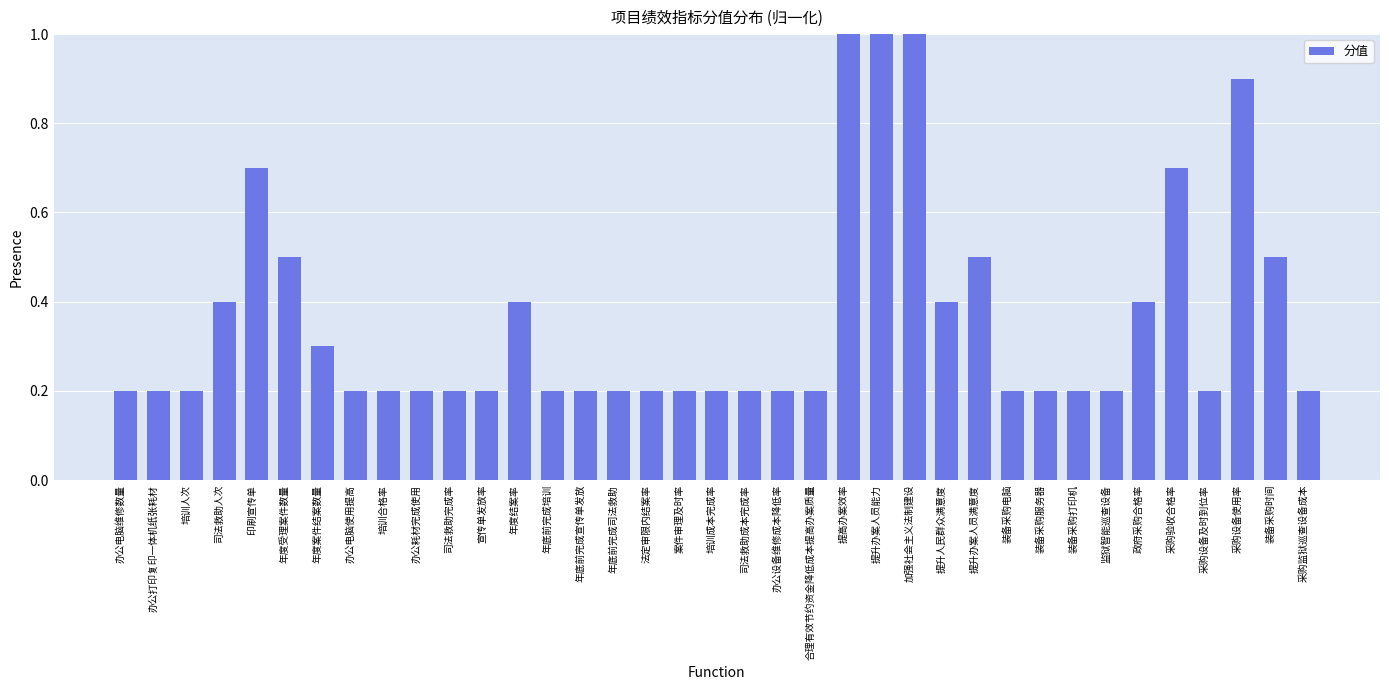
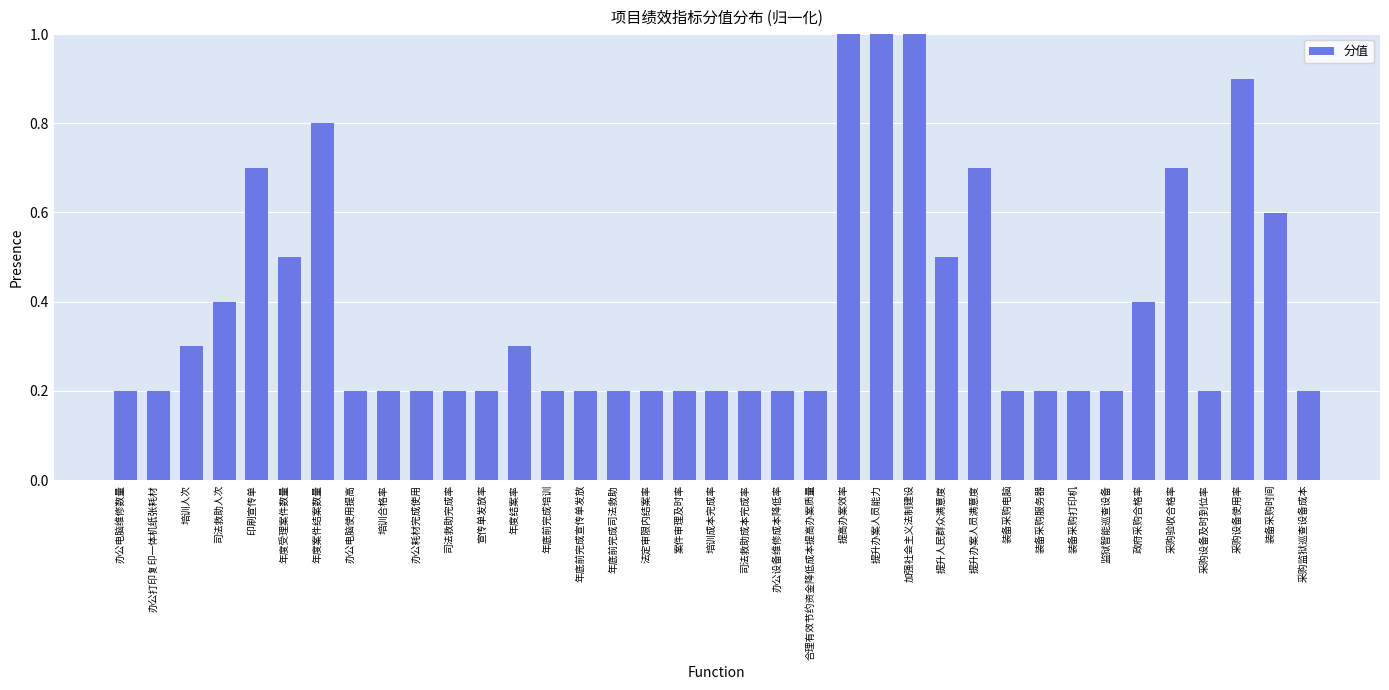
  {
    "办公电脑维修数量": 0.20,
    "办公打印复印一体机纸张耗材": 0.20,
-   "培训人次": 0.20,
+   "培训人次": 0.30,
    "司法救助人次": 0.40,
    "印刷宣传单": 0.70,
    "年度受理案件数量": 0.50,
-   "年度案件结案数量": 0.30,
+   "年度案件结案数量": 0.80,
    "办公电脑使用提高": 0.20,
    "培训合格率": 0.20,
    "办公耗材完成使用": 0.20,
    "司法救助完成率": 0.20,
    "宣传单发放率": 0.20,
-   "年度结案率": 0.40,
+   "年度结案率": 0.30,
    "年底前完成培训": 0.20,
    "年底前完成宣传单发放": 0.20,
    "年底前完成司法救助": 0.20,
    "法定审限内结案率": 0.20,
    "案件审理及时率": 0.20,
    "培训成本完成率": 0.20,
    "司法救助成本完成率": 0.20,
    "办公设备维修成本降低率": 0.20,
    "合理有效节约资金降低成本提高办案质量": 0.20,
    "提高办案效率": 1.00,
    "提升办案人员能力": 1.00,
    "加强社会主义法制建设": 1.00,
-   "提升人民群众满意度": 0.40,
-   "提升办案人员满意度": 0.50,
+   "提升人民群众满意度": 0.50,
+   "提升办案人员满意度": 0.70,
    "装备采购电脑": 0.20,
    "装备采购服务器": 0.20,
    "装备采购打印机": 0.20,
    "监狱智能巡查设备": 0.20,
    "政府采购合格率": 0.40,
    "采购验收合格率": 0.70,
    "采购设备及时到位率": 0.20,
    "采购设备使用率": 0.90,
-   "装备采购时间": 0.50,
+   "装备采购时间": 0.60,
    "采购监狱巡查设备成本": 0.20
  }
